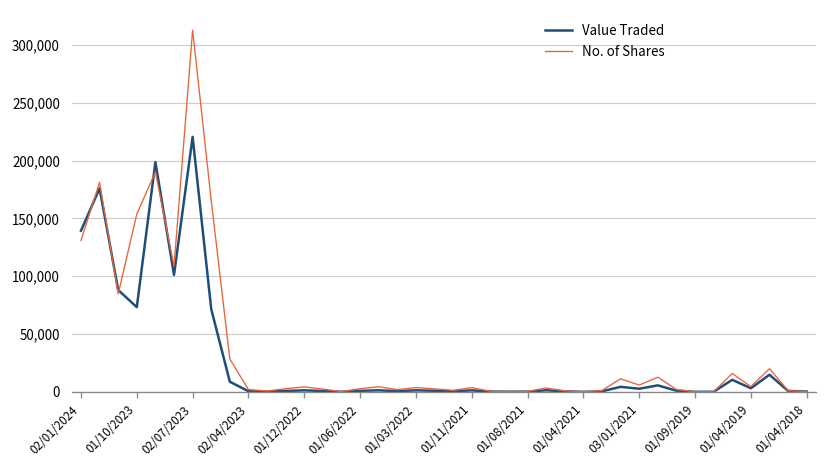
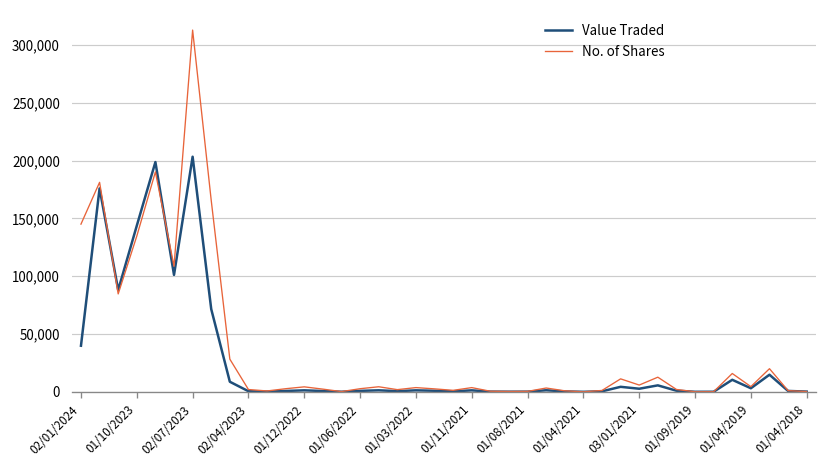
  {
    "Value Traded": {
-     "02/01/2024": "140,000",
-     "01/10/2023": "70,000",
-     "02/07/2023": "220,000",
+     "02/01/2024": "40,000",
+     "01/10/2023": "140,000",
+     "02/07/2023": "200,000",
      "01/12/2022": "0",
      "03/01/2021": "0"
    },
    "No. of Shares": {
-     "02/01/2024": "130,000",
-     "01/10/2023": "150,000",
+     "02/01/2024": "150,000",
+     "01/10/2023": "130,000",
      "02/07/2023": "310,000",
      "01/12/2022": "0",
      "03/01/2021": "10,000"
    }
  }
